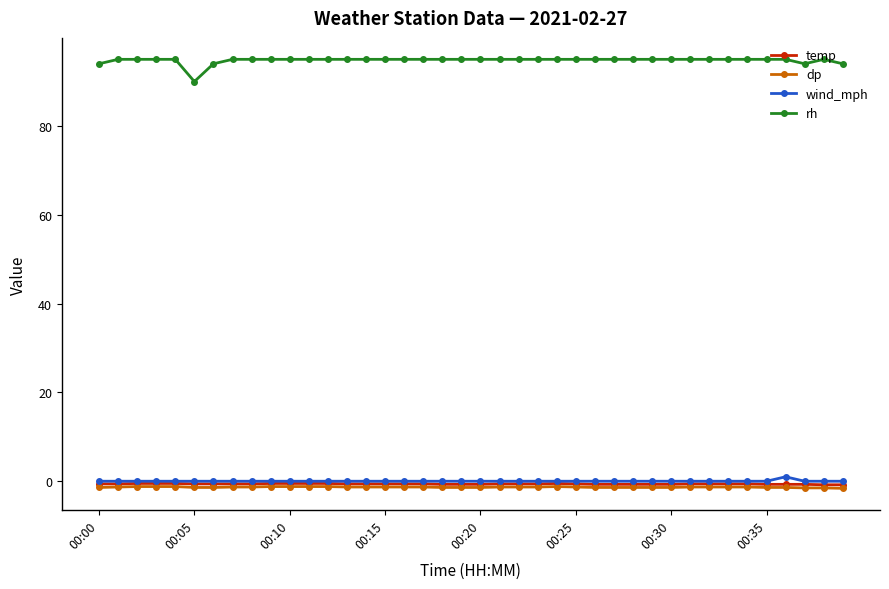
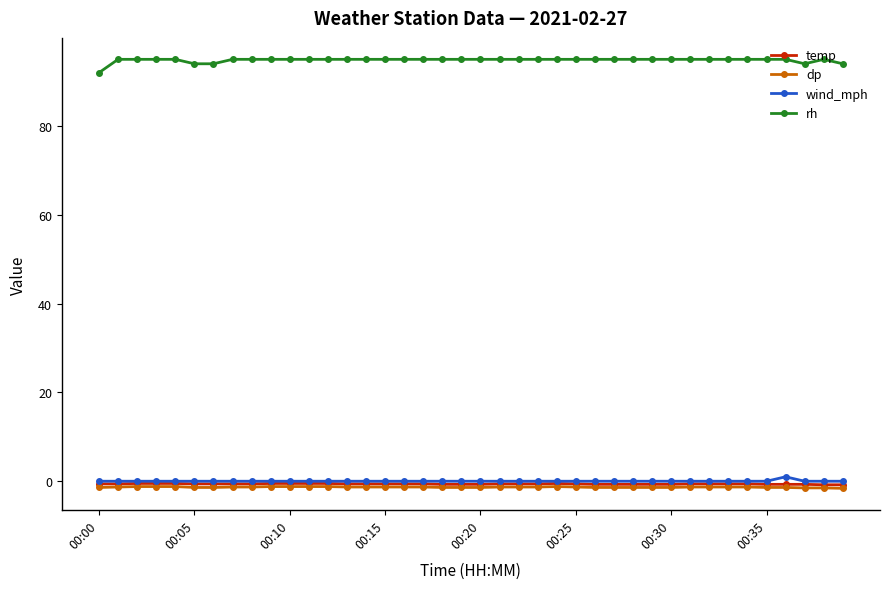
  {
    "temp": {
      "00:00": -1,
      "00:05": -1,
      "00:15": -1,
      "00:20": -1,
      "00:25": -1,
      "00:30": -1,
      "00:35": -1
    },
    "dp": {
      "00:00": -1,
      "00:05": -1,
      "00:10": -1,
      "00:15": -1,
      "00:20": -1,
      "00:25": -1,
      "00:30": -1,
      "00:35": -1
    },
    "wind_mph": {
      "00:00": 0,
      "00:05": 0,
      "00:15": 0,
      "00:20": 0,
      "00:25": 0,
      "00:30": 0,
      "00:35": 0
    },
    "rh": {
-     "00:00": 94,
-     "00:05": 90,
+     "00:00": 92,
+     "00:05": 94,
      "00:10": 95,
      "00:15": 95,
      "00:20": 95,
      "00:25": 95,
      "00:30": 95,
      "00:35": 95
    }
  }
